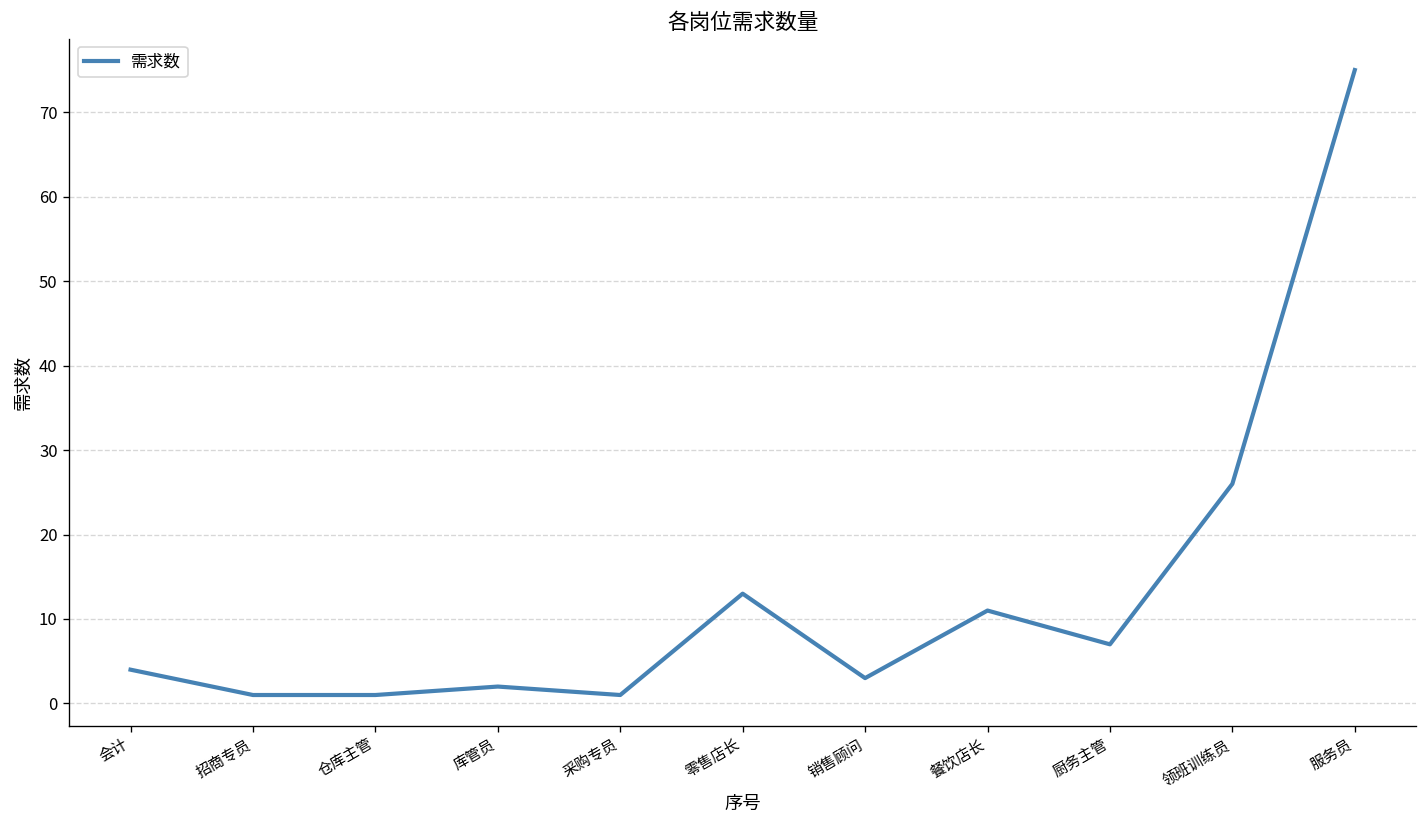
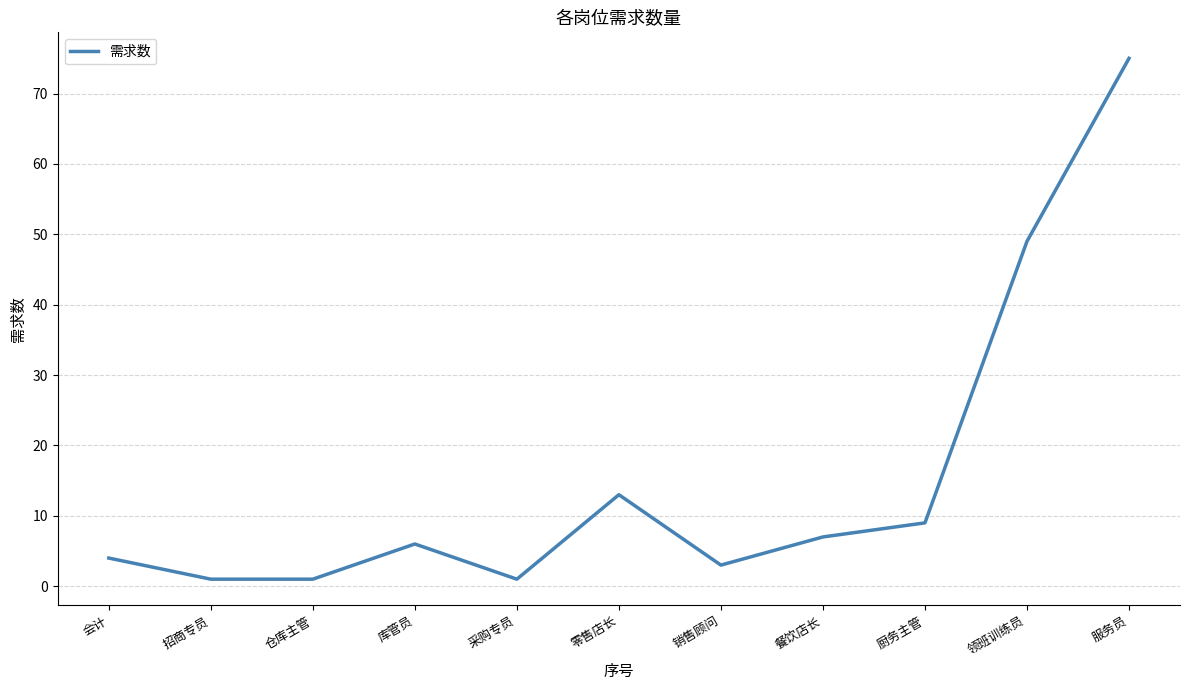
  {
    "会计": 4,
    "招商专员": 1,
    "仓库主管": 1,
-   "库管员": 2,
+   "库管员": 6,
    "采购专员": 1,
    "零售店长": 13,
    "销售顾问": 3,
-   "餐饮店长": 11,
-   "厨务主管": 7,
-   "领班训练员": 26,
+   "餐饮店长": 7,
+   "厨务主管": 9,
+   "领班训练员": 49,
    "服务员": 75
  }
